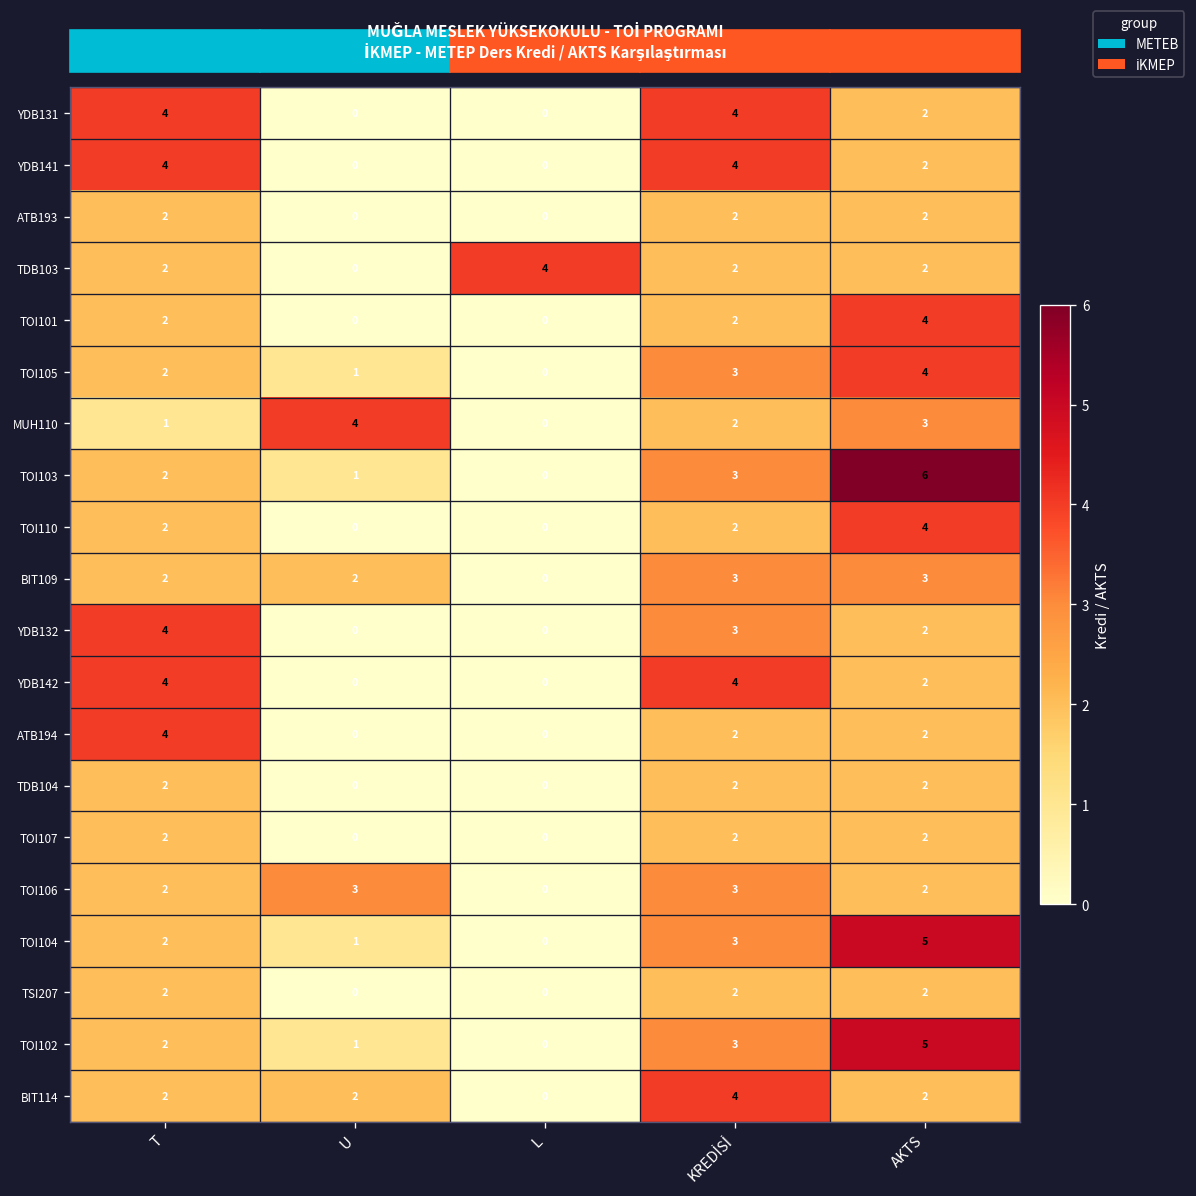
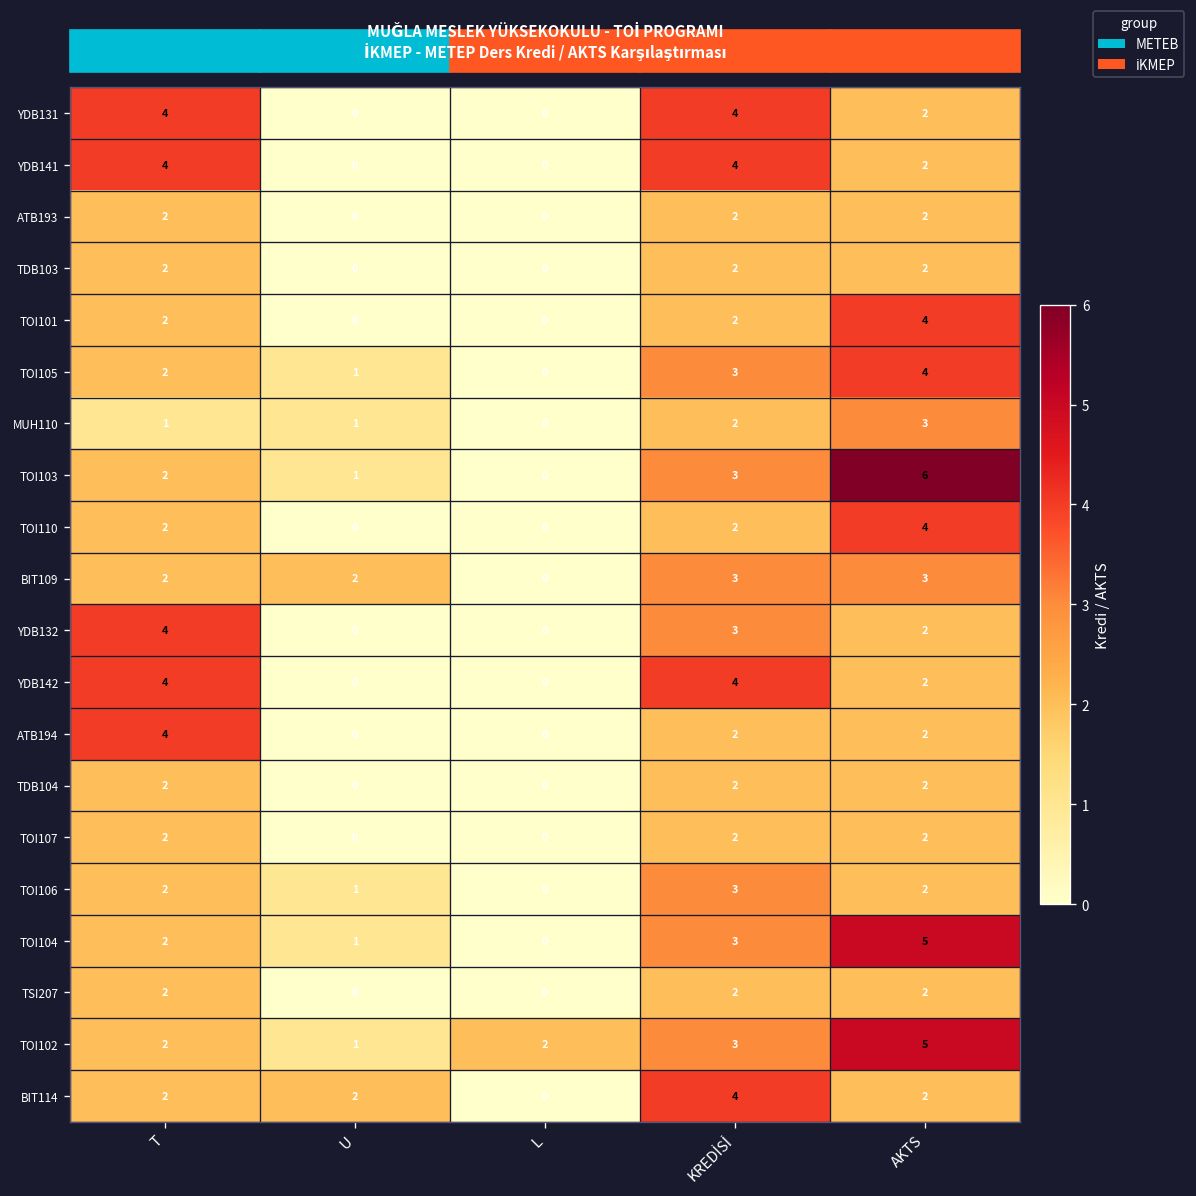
  {
    "YDB131": {
      "T": 4,
      "U": 0,
      "L": 0,
      "KREDİSİ": 4,
      "AKTS": 2
    },
    "YDB141": {
      "T": 4,
      "U": 0,
      "L": 0,
      "KREDİSİ": 4,
      "AKTS": 2
    },
    "ATB193": {
      "T": 2,
      "U": 0,
      "L": 0,
      "KREDİSİ": 2,
      "AKTS": 2
    },
    "TDB103": {
      "T": 2,
      "U": 0,
-     "L": 4,
+     "L": 0,
      "KREDİSİ": 2,
      "AKTS": 2
    },
    "TOI101": {
      "T": 2,
      "U": 0,
      "L": 0,
      "KREDİSİ": 2,
      "AKTS": 4
    },
    "TOI105": {
      "T": 2,
      "U": 1,
      "L": 0,
      "KREDİSİ": 3,
      "AKTS": 4
    },
    "MUH110": {
      "T": 1,
-     "U": 4,
+     "U": 1,
      "L": 0,
      "KREDİSİ": 2,
      "AKTS": 3
    },
    "TOI103": {
      "T": 2,
      "U": 1,
      "L": 0,
      "KREDİSİ": 3,
      "AKTS": 6
    },
    "TOI110": {
      "T": 2,
      "U": 0,
      "L": 0,
      "KREDİSİ": 2,
      "AKTS": 4
    },
    "BIT109": {
      "T": 2,
      "U": 2,
      "L": 0,
      "KREDİSİ": 3,
      "AKTS": 3
    },
    "YDB132": {
      "T": 4,
      "U": 0,
      "L": 0,
      "KREDİSİ": 3,
      "AKTS": 2
    },
    "YDB142": {
      "T": 4,
      "U": 0,
      "L": 0,
      "KREDİSİ": 4,
      "AKTS": 2
    },
    "ATB194": {
      "T": 4,
      "U": 0,
      "L": 0,
      "KREDİSİ": 2,
      "AKTS": 2
    },
    "TDB104": {
      "T": 2,
      "U": 0,
      "L": 0,
      "KREDİSİ": 2,
      "AKTS": 2
    },
    "TOI107": {
      "T": 2,
      "U": 0,
      "L": 0,
      "KREDİSİ": 2,
      "AKTS": 2
    },
    "TOI106": {
      "T": 2,
-     "U": 3,
+     "U": 1,
      "L": 0,
      "KREDİSİ": 3,
      "AKTS": 2
    },
    "TOI104": {
      "T": 2,
      "U": 1,
      "L": 0,
      "KREDİSİ": 3,
      "AKTS": 5
    },
    "TSI207": {
      "T": 2,
      "U": 0,
      "L": 0,
      "KREDİSİ": 2,
      "AKTS": 2
    },
    "TOI102": {
      "T": 2,
      "U": 1,
-     "L": 0,
+     "L": 2,
      "KREDİSİ": 3,
      "AKTS": 5
    },
    "BIT114": {
      "T": 2,
      "U": 2,
      "L": 0,
      "KREDİSİ": 4,
      "AKTS": 2
    }
  }
